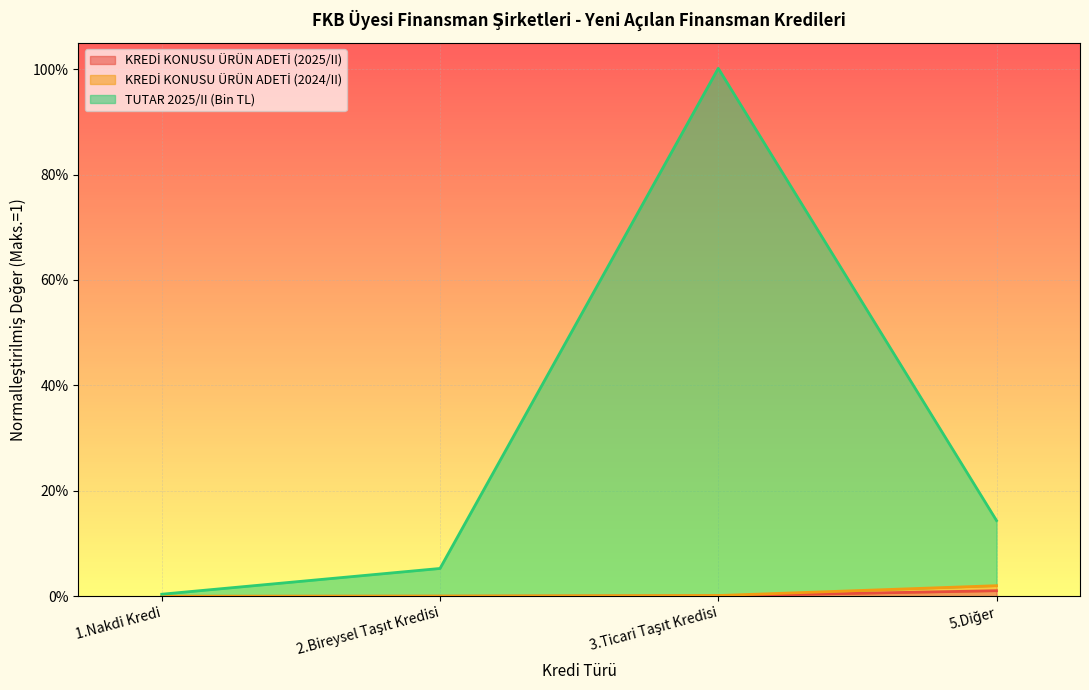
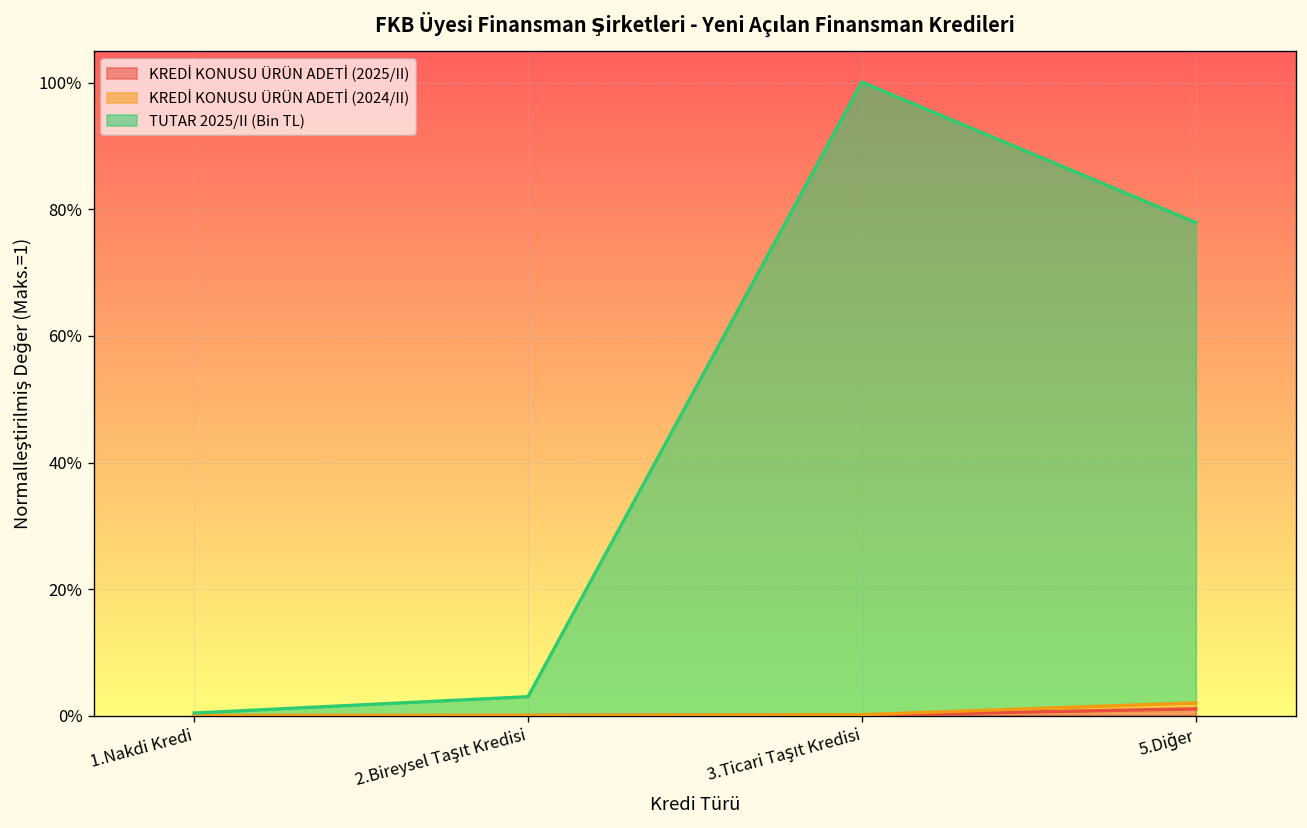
  {
    "KREDİ KONUSU ÜRÜN ADETİ (2025/II)": {
      "5.Diğer": "1%"
    },
    "KREDİ KONUSU ÜRÜN ADETİ (2024/II)": {
      "5.Diğer": "1%"
    },
    "TUTAR 2025/II (Bin TL)": {
-     "2.Bireysel Taşıt Kredisi": "5%",
+     "2.Bireysel Taşıt Kredisi": "3%",
      "3.Ticari Taşıt Kredisi": "100%",
-     "5.Diğer": "12%"
+     "5.Diğer": "76%"
    }
  }
